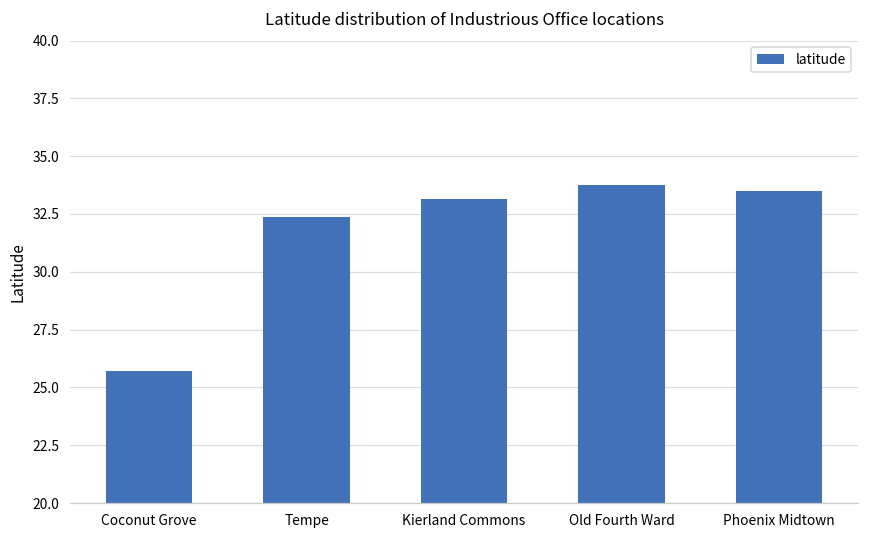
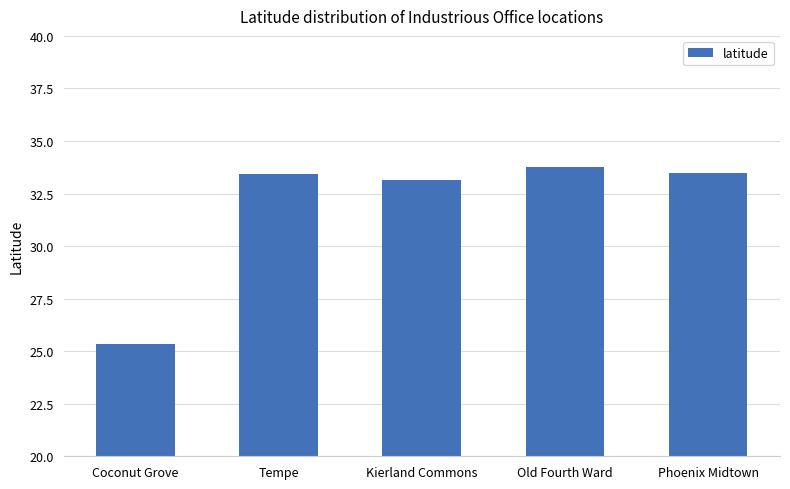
  {
-   "Coconut Grove": 25.7,
-   "Tempe": 32.4,
+   "Coconut Grove": 25.3,
+   "Tempe": 33.4,
    "Kierland Commons": 33.1,
    "Old Fourth Ward": 33.8,
    "Phoenix Midtown": 33.5
  }
